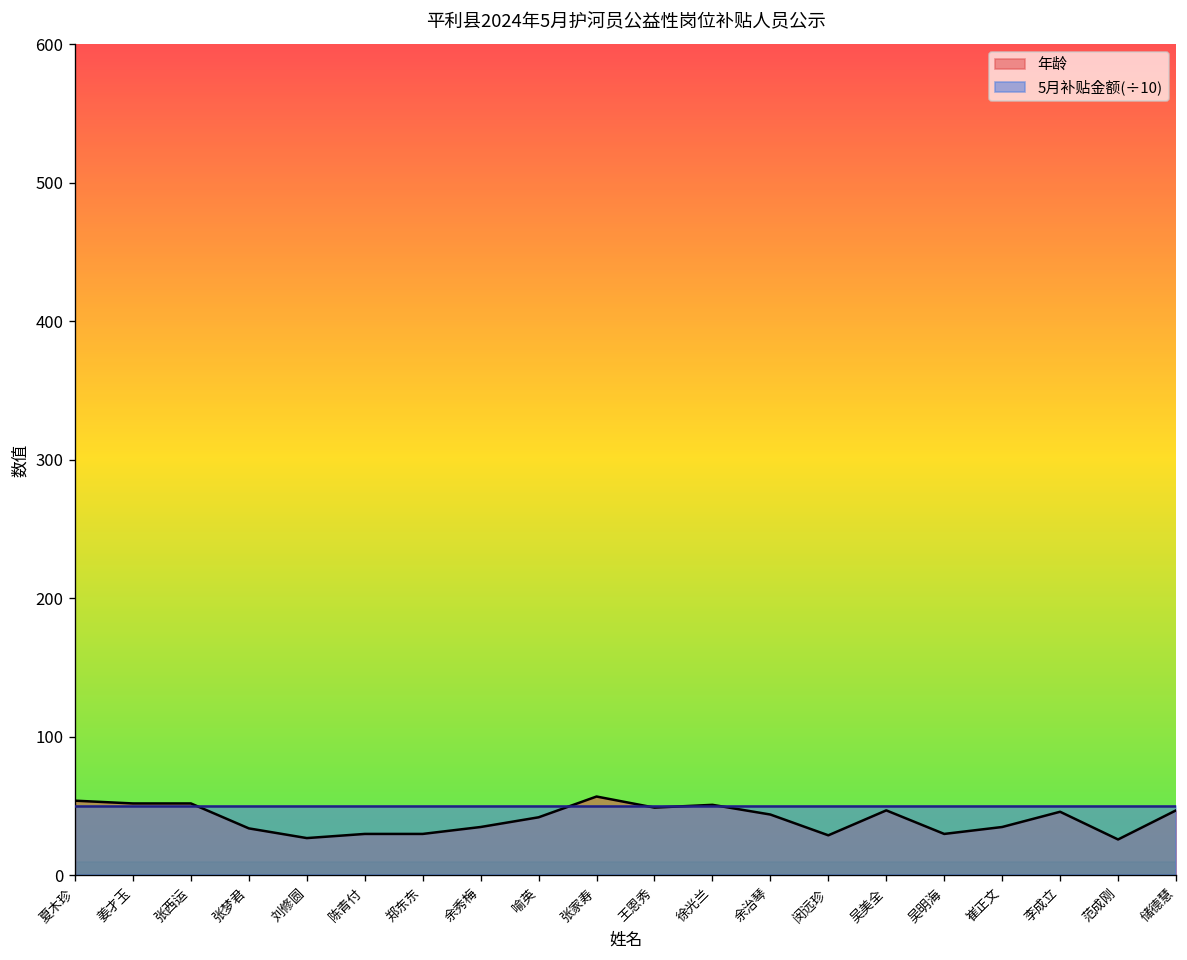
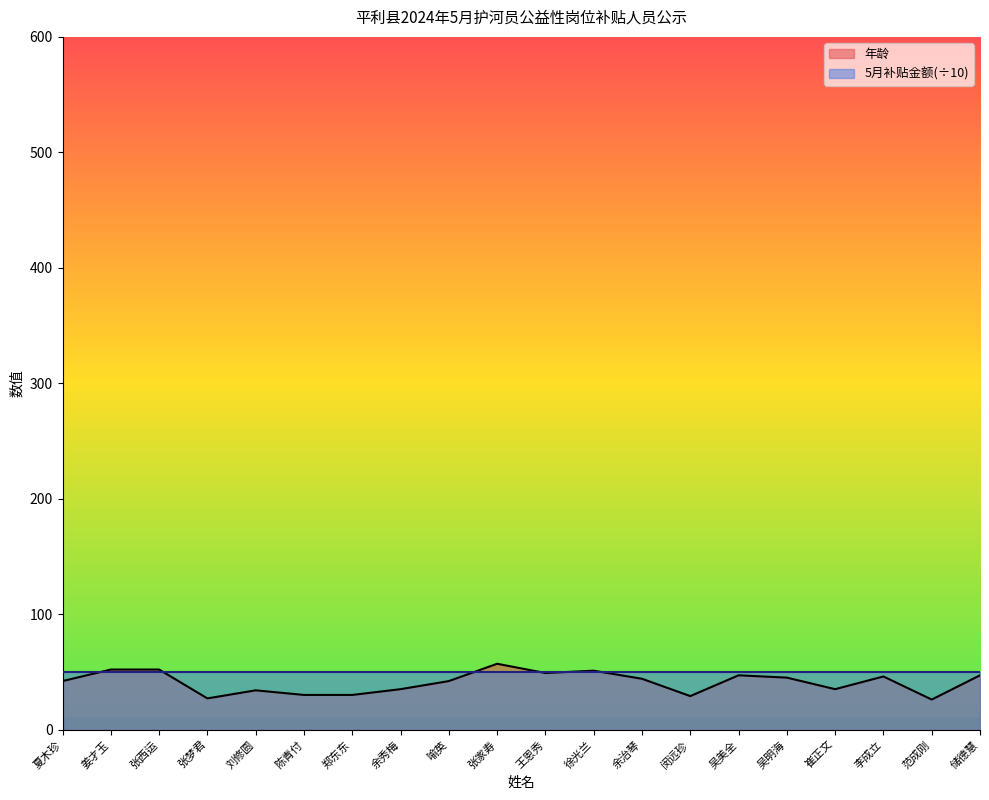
  {
    "年龄": {
-     "夏木珍": 54,
-     "张梦君": 34,
-     "刘修圆": 27,
+     "夏木珍": 42,
+     "张梦君": 27,
+     "刘修圆": 34,
      "陈青付": 30,
      "郑东东": 30,
      "余秀梅": 35,
      "喻英": 42,
      "张家寿": 57,
      "余治琴": 44,
      "闵远珍": 29,
      "吴美全": 47,
-     "吴明海": 30,
+     "吴明海": 45,
      "崔正文": 35,
      "李成立": 46,
      "范成刚": 26,
      "储德慧": 47
    },
    "5月补贴金额(÷10)": {
      "夏木珍": 50,
      "张梦君": 50,
      "刘修圆": 50,
      "陈青付": 50,
      "郑东东": 50,
      "余秀梅": 50,
      "喻英": 50,
      "张家寿": 50,
      "余治琴": 50,
      "闵远珍": 50,
      "吴美全": 50,
      "吴明海": 50,
      "崔正文": 50,
      "李成立": 50,
      "范成刚": 50,
      "储德慧": 50
    }
  }
